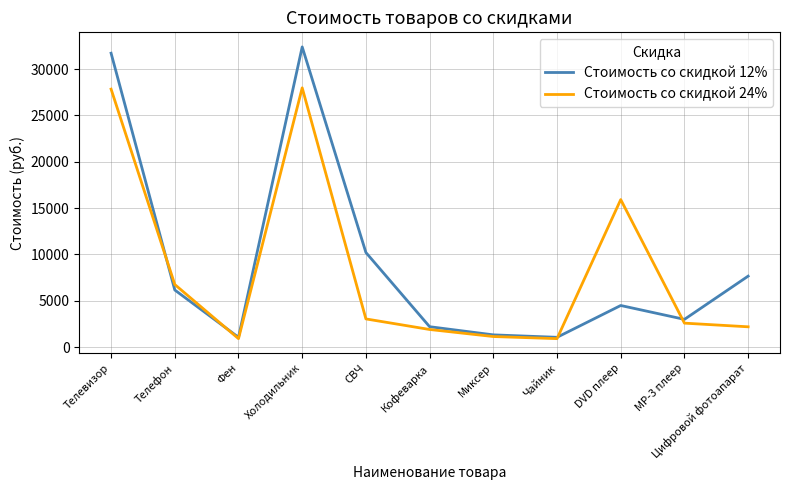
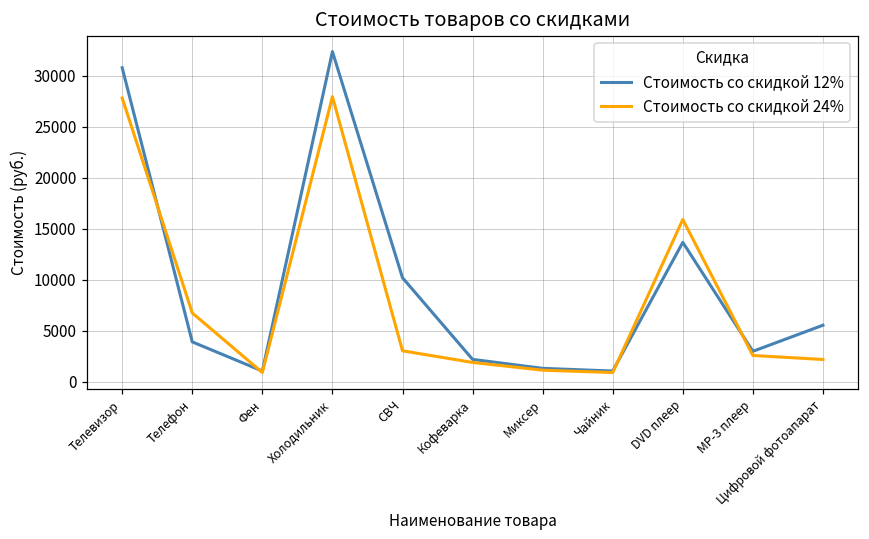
  {
    "Стоимость со скидкой 12%": {
-     "Телевизор": 32000,
-     "Телефон": 6000,
+     "Телевизор": 31000,
+     "Телефон": 4000,
      "Холодильник": 32000,
      "СВЧ": 10000,
      "Кофеварка": 2000,
-     "DVD плеер": 4000,
+     "DVD плеер": 14000,
      "МР-3 плеер": 3000,
-     "Цифровой фотоапарат": 8000
+     "Цифровой фотоапарат": 6000
    },
    "Стоимость со скидкой 24%": {
      "Телевизор": 28000,
      "Телефон": 7000,
      "Холодильник": 28000,
      "СВЧ": 3000,
      "Кофеварка": 2000,
      "DVD плеер": 16000,
      "МР-3 плеер": 3000,
      "Цифровой фотоапарат": 2000
    }
  }
